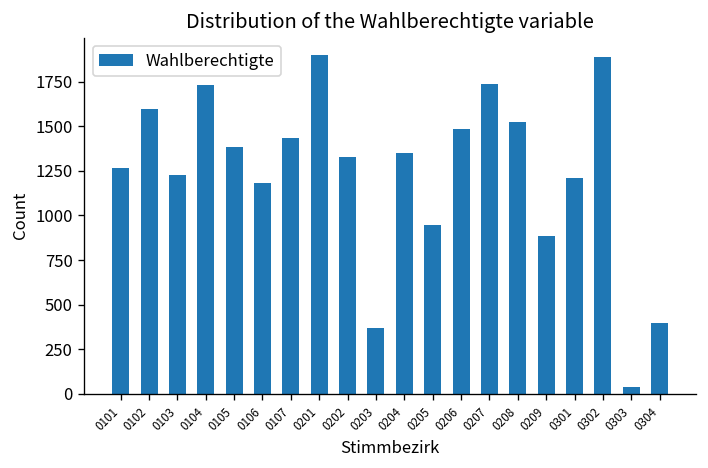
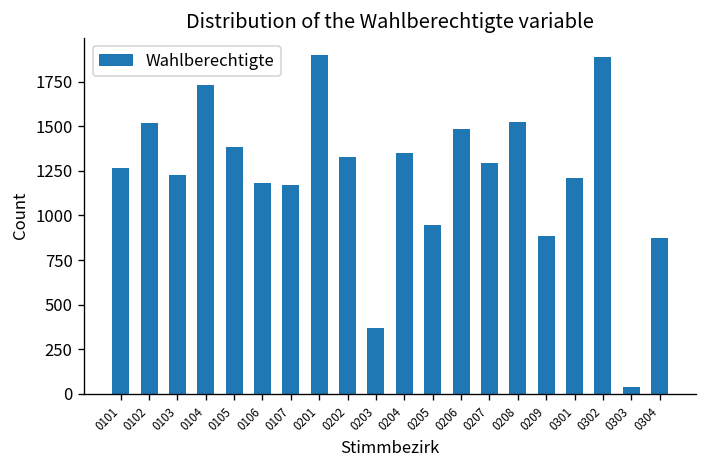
  {
    "0101": 1270,
-   "0102": 1600,
+   "0102": 1520,
    "0103": 1230,
    "0104": 1730,
    "0105": 1380,
    "0106": 1180,
-   "0107": 1440,
+   "0107": 1170,
    "0201": 1900,
    "0202": 1330,
    "0203": 370,
    "0204": 1350,
    "0205": 950,
    "0206": 1480,
-   "0207": 1740,
+   "0207": 1290,
    "0208": 1530,
    "0209": 880,
    "0301": 1210,
    "0302": 1890,
    "0303": 40,
-   "0304": 400
+   "0304": 870
  }
